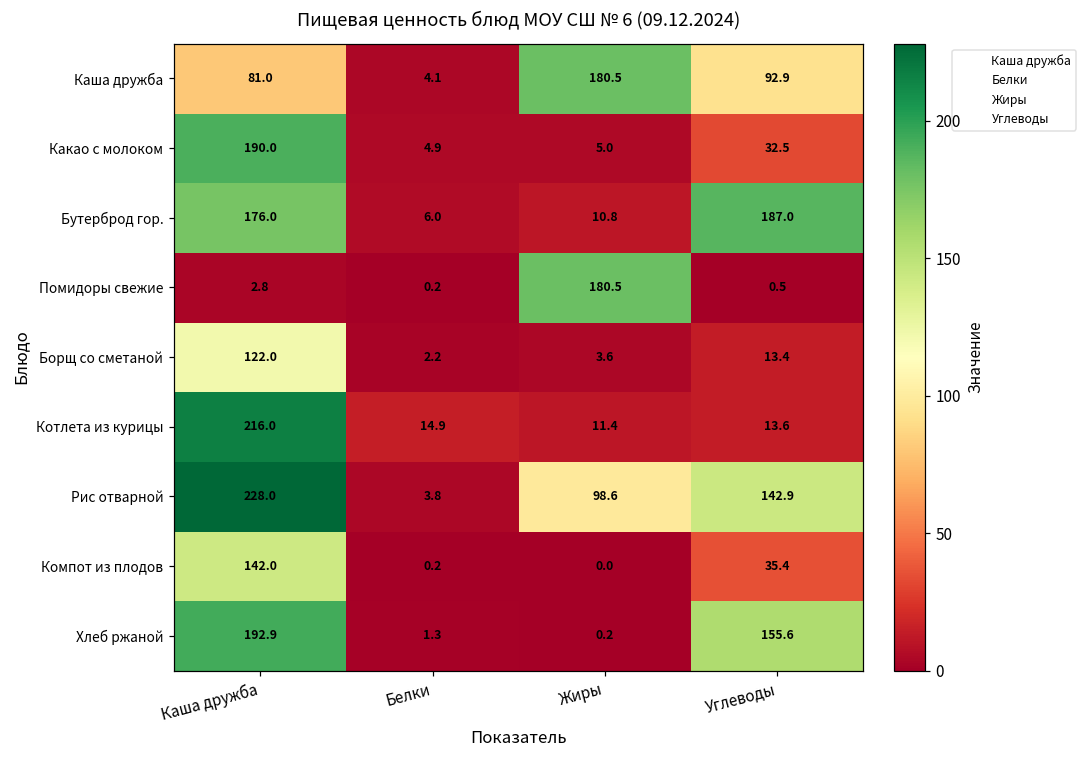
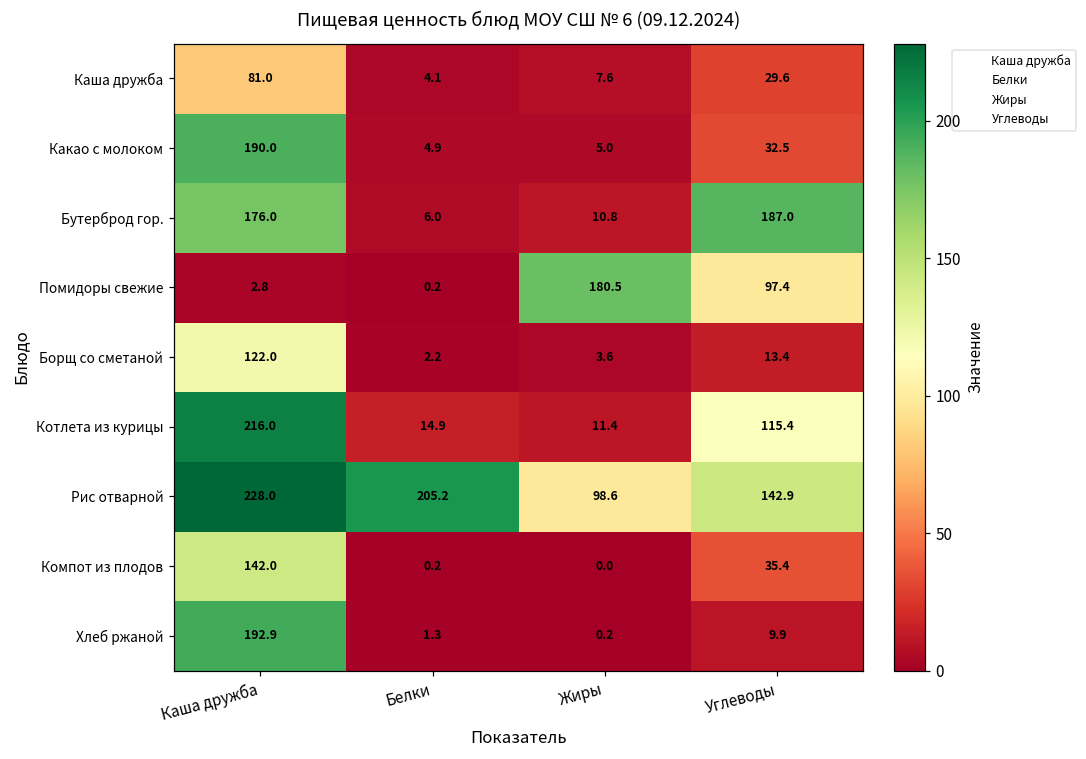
  {
    "Каша дружба": {
      "Каша дружба": 81.0,
      "Белки": 4.1,
-     "Жиры": 180.5,
-     "Углеводы": 92.9
+     "Жиры": 7.6,
+     "Углеводы": 29.6
    },
    "Какао с молоком": {
      "Каша дружба": 190.0,
      "Белки": 4.9,
      "Жиры": 5.0,
      "Углеводы": 32.5
    },
    "Бутерброд гор.": {
      "Каша дружба": 176.0,
      "Белки": 6.0,
      "Жиры": 10.8,
      "Углеводы": 187.0
    },
    "Помидоры свежие": {
      "Каша дружба": 2.8,
      "Белки": 0.2,
      "Жиры": 180.5,
-     "Углеводы": 0.5
+     "Углеводы": 97.4
    },
    "Борщ со сметаной": {
      "Каша дружба": 122.0,
      "Белки": 2.2,
      "Жиры": 3.6,
      "Углеводы": 13.4
    },
    "Котлета из курицы": {
      "Каша дружба": 216.0,
      "Белки": 14.9,
      "Жиры": 11.4,
-     "Углеводы": 13.6
+     "Углеводы": 115.4
    },
    "Рис отварной": {
      "Каша дружба": 228.0,
-     "Белки": 3.8,
+     "Белки": 205.2,
      "Жиры": 98.6,
      "Углеводы": 142.9
    },
    "Компот из плодов": {
      "Каша дружба": 142.0,
      "Белки": 0.2,
      "Жиры": 0.0,
      "Углеводы": 35.4
    },
    "Хлеб ржаной": {
      "Каша дружба": 192.9,
      "Белки": 1.3,
      "Жиры": 0.2,
-     "Углеводы": 155.6
+     "Углеводы": 9.9
    }
  }
